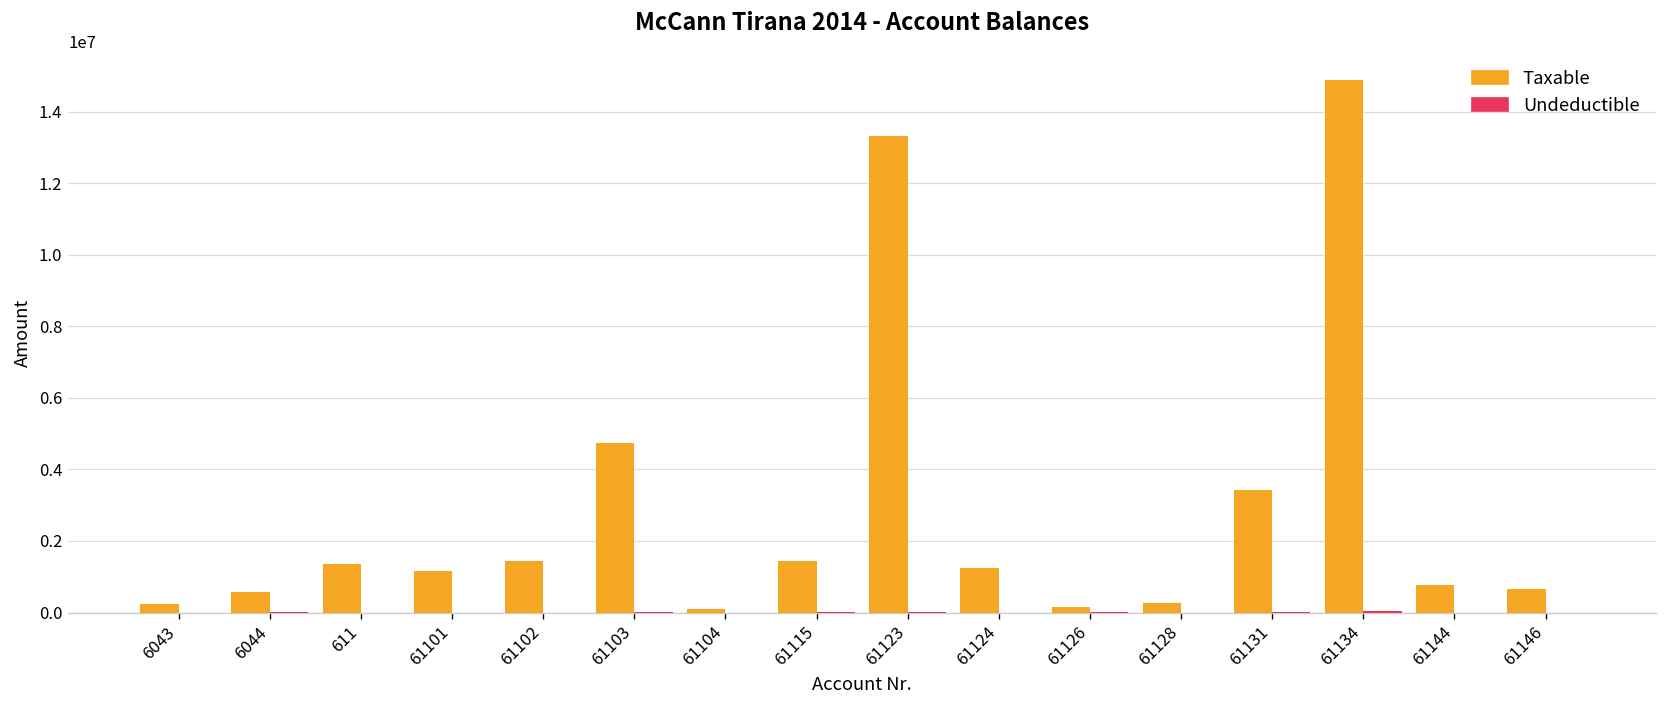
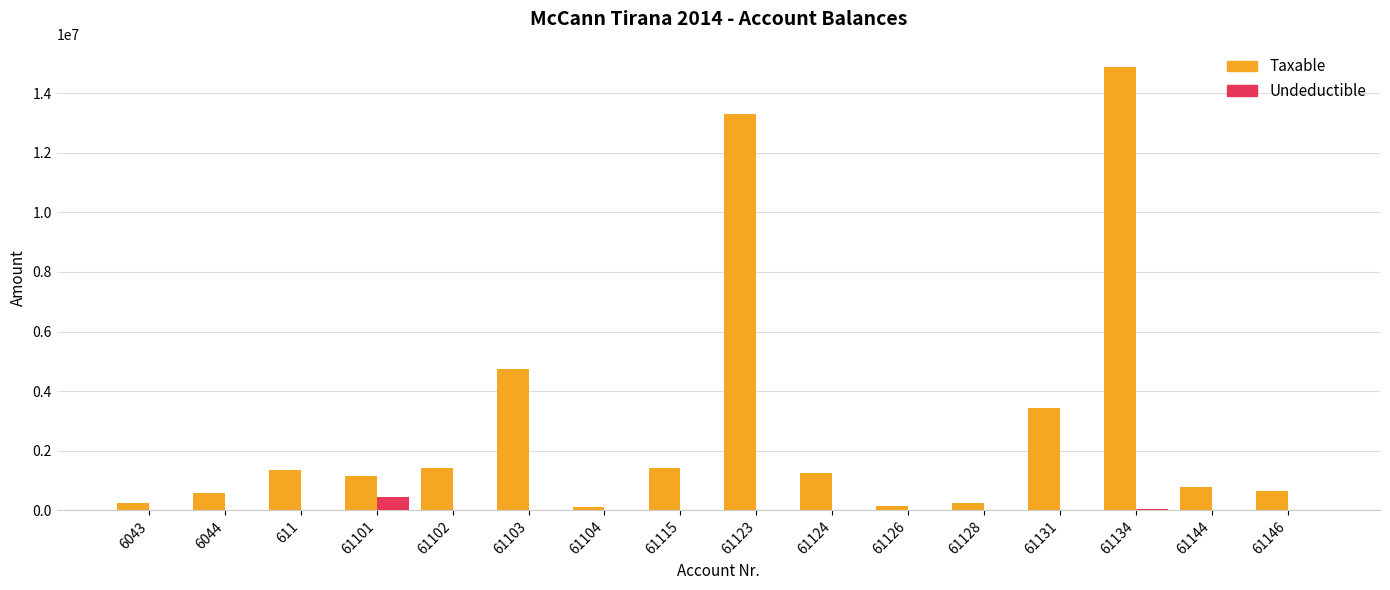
  {
    "Taxable": {
      "6043": 300000,
      "6044": 600000,
      "611": 1400000,
      "61101": 1100000,
      "61102": 1400000,
      "61103": 4700000,
      "61104": 100000,
      "61115": 1400000,
      "61123": 13300000,
      "61124": 1200000,
      "61126": 200000,
      "61128": 300000,
      "61131": 3400000,
      "61134": 14900000,
      "61144": 800000,
      "61146": 700000
    },
    "Undeductible": {
      "6043": 0,
      "611": 0,
-     "61101": 0,
+     "61101": 500000,
      "61102": 0,
      "61104": 0,
      "61124": 0,
      "61128": 0,
      "61144": 0,
      "61146": 0
    }
  }
